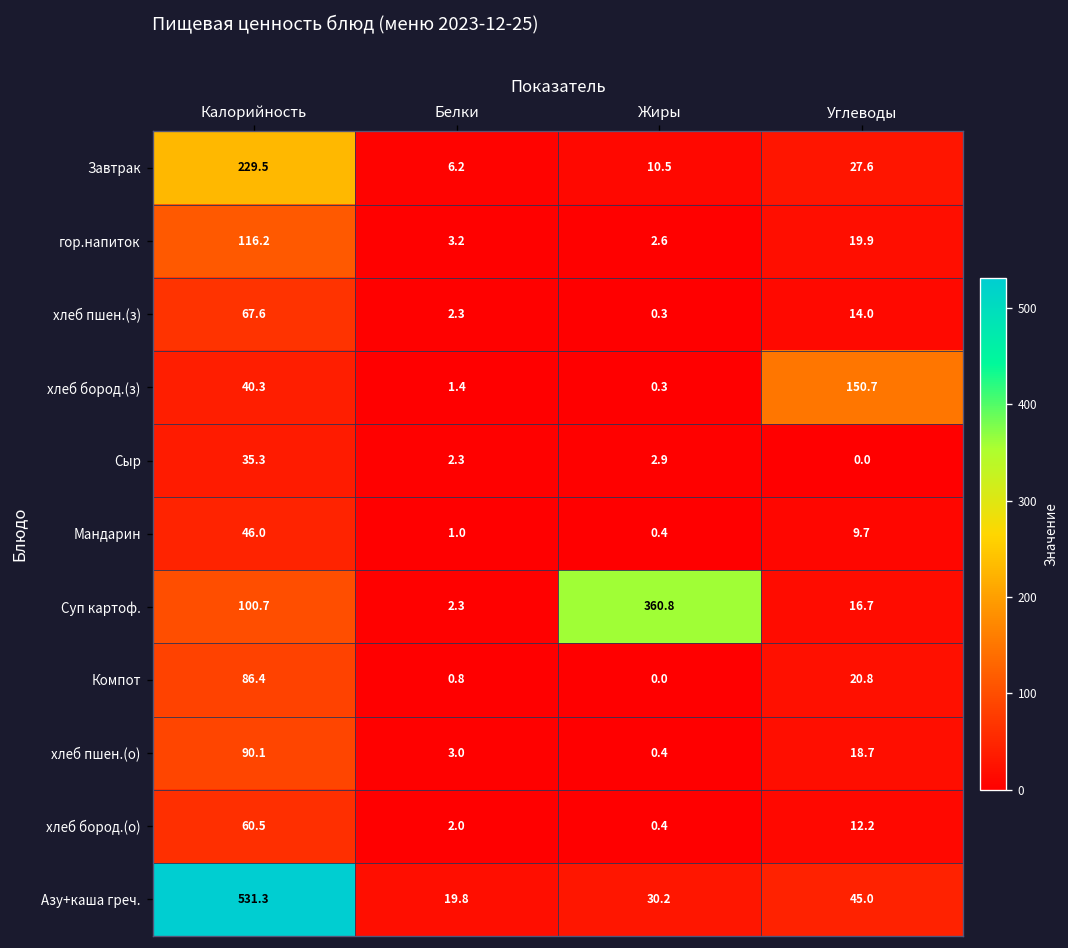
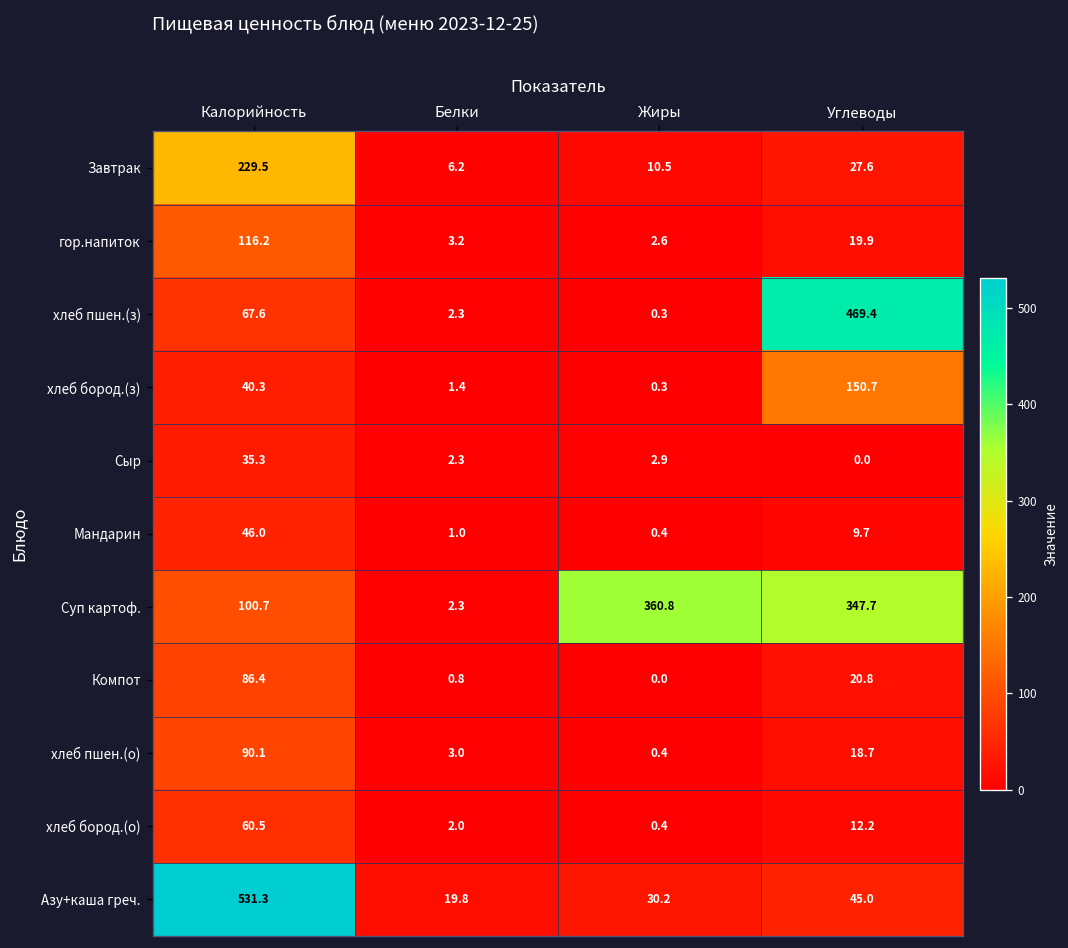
  {
    "Завтрак": {
      "Калорийность": 229.5,
      "Белки": 6.2,
      "Жиры": 10.5,
      "Углеводы": 27.6
    },
    "гор.напиток": {
      "Калорийность": 116.2,
      "Белки": 3.2,
      "Жиры": 2.6,
      "Углеводы": 19.9
    },
    "хлеб пшен.(з)": {
      "Калорийность": 67.6,
      "Белки": 2.3,
      "Жиры": 0.3,
-     "Углеводы": 14.0
+     "Углеводы": 469.4
    },
    "хлеб бород.(з)": {
      "Калорийность": 40.3,
      "Белки": 1.4,
      "Жиры": 0.3,
      "Углеводы": 150.7
    },
    "Сыр": {
      "Калорийность": 35.3,
      "Белки": 2.3,
      "Жиры": 2.9,
      "Углеводы": 0.0
    },
    "Мандарин": {
      "Калорийность": 46.0,
      "Белки": 1.0,
      "Жиры": 0.4,
      "Углеводы": 9.7
    },
    "Суп картоф.": {
      "Калорийность": 100.7,
      "Белки": 2.3,
      "Жиры": 360.8,
-     "Углеводы": 16.7
+     "Углеводы": 347.7
    },
    "Компот": {
      "Калорийность": 86.4,
      "Белки": 0.8,
      "Жиры": 0.0,
      "Углеводы": 20.8
    },
    "хлеб пшен.(о)": {
      "Калорийность": 90.1,
      "Белки": 3.0,
      "Жиры": 0.4,
      "Углеводы": 18.7
    },
    "хлеб бород.(о)": {
      "Калорийность": 60.5,
      "Белки": 2.0,
      "Жиры": 0.4,
      "Углеводы": 12.2
    },
    "Азу+каша греч.": {
      "Калорийность": 531.3,
      "Белки": 19.8,
      "Жиры": 30.2,
      "Углеводы": 45.0
    }
  }
